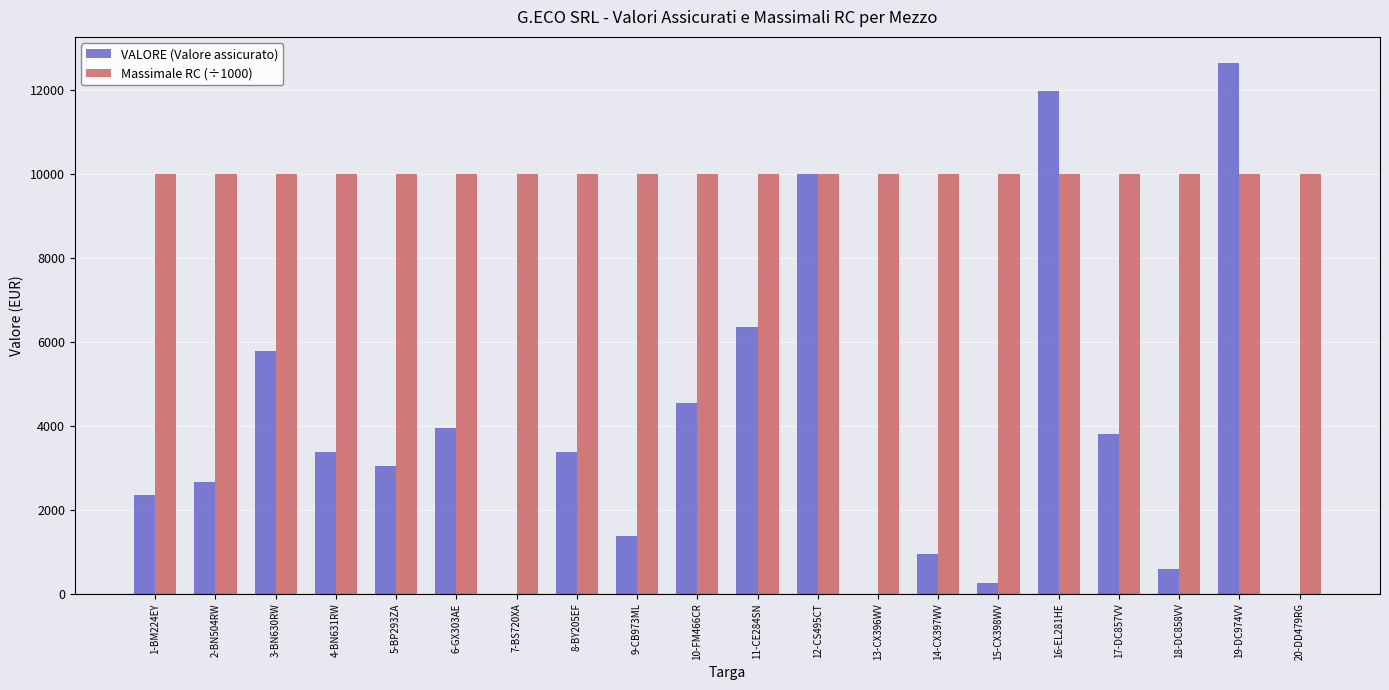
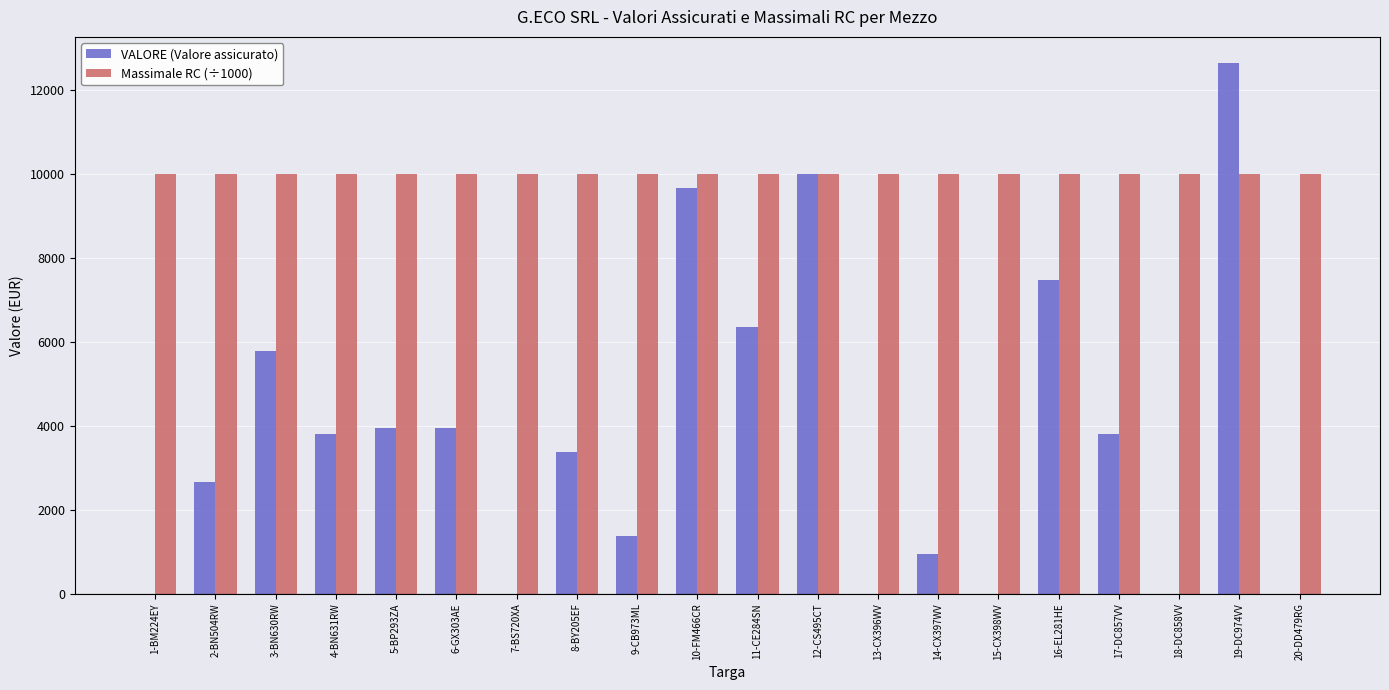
  {
    "VALORE (Valore assicurato)": {
-     "1-BM224EY": 2400,
+     "1-BM224EY": 0,
      "2-BN504RW": 2700,
      "3-BN630RW": 5800,
-     "4-BN631RW": 3400,
-     "5-BP293ZA": 3000,
+     "4-BN631RW": 3800,
+     "5-BP293ZA": 4000,
      "6-GX303AE": 4000,
      "7-BS720XA": 0,
      "8-BY205EF": 3400,
      "9-CB973ML": 1400,
-     "10-FM466CR": 4500,
+     "10-FM466CR": 9700,
      "11-CE284SN": 6400,
      "12-CS495CT": 10000,
      "13-CX396WV": 0,
      "14-CX397WV": 900,
-     "15-CX398WV": 200,
-     "16-EL281HE": 12000,
+     "15-CX398WV": 0,
+     "16-EL281HE": 7500,
      "17-DC857VV": 3800,
-     "18-DC858VV": 600,
+     "18-DC858VV": 0,
      "19-DC974VV": 12600,
      "20-DD479RG": 0
    },
    "Massimale RC (÷1000)": {
      "1-BM224EY": 10000,
      "2-BN504RW": 10000,
      "3-BN630RW": 10000,
      "4-BN631RW": 10000,
      "5-BP293ZA": 10000,
      "6-GX303AE": 10000,
      "7-BS720XA": 10000,
      "8-BY205EF": 10000,
      "9-CB973ML": 10000,
      "10-FM466CR": 10000,
      "11-CE284SN": 10000,
      "12-CS495CT": 10000,
      "13-CX396WV": 10000,
      "14-CX397WV": 10000,
      "15-CX398WV": 10000,
      "16-EL281HE": 10000,
      "17-DC857VV": 10000,
      "18-DC858VV": 10000,
      "19-DC974VV": 10000,
      "20-DD479RG": 10000
    }
  }
